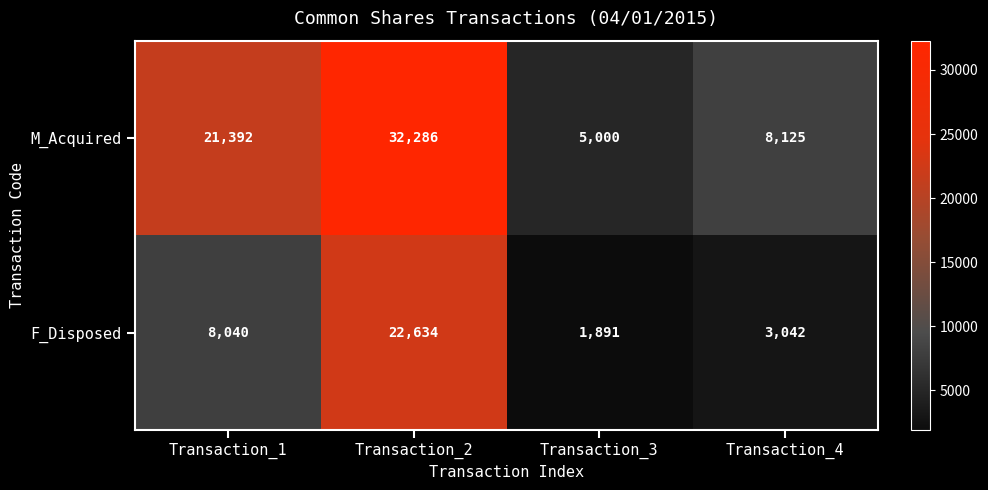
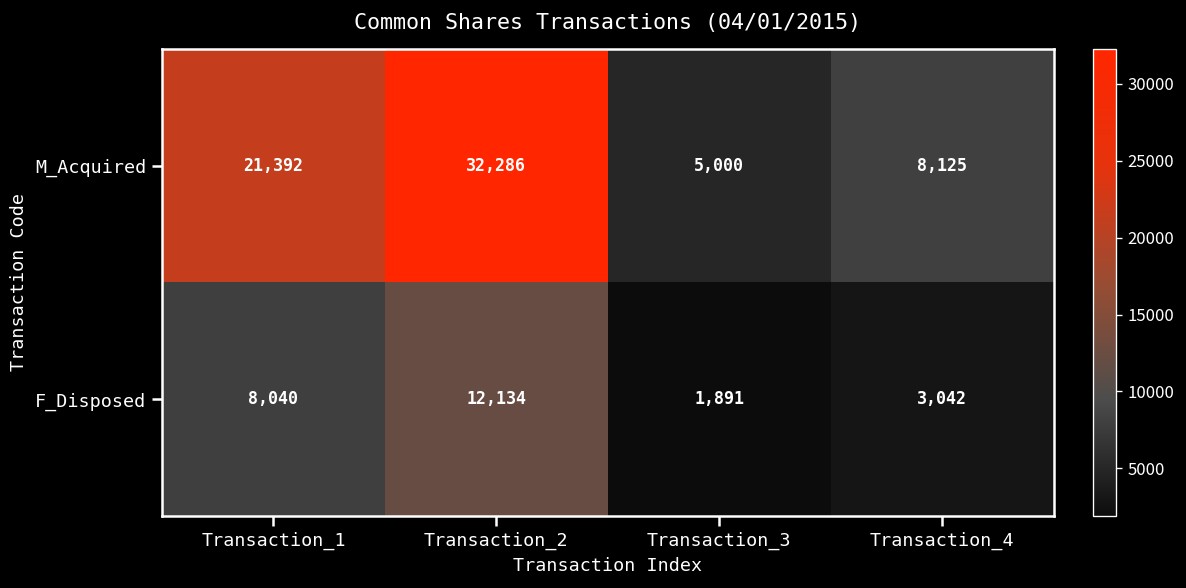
  {
    "M_Acquired": {
      "Transaction_1": "21,392",
      "Transaction_2": "32,286",
      "Transaction_3": "5,000",
      "Transaction_4": "8,125"
    },
    "F_Disposed": {
      "Transaction_1": "8,040",
-     "Transaction_2": "22,634",
+     "Transaction_2": "12,134",
      "Transaction_3": "1,891",
      "Transaction_4": "3,042"
    }
  }
